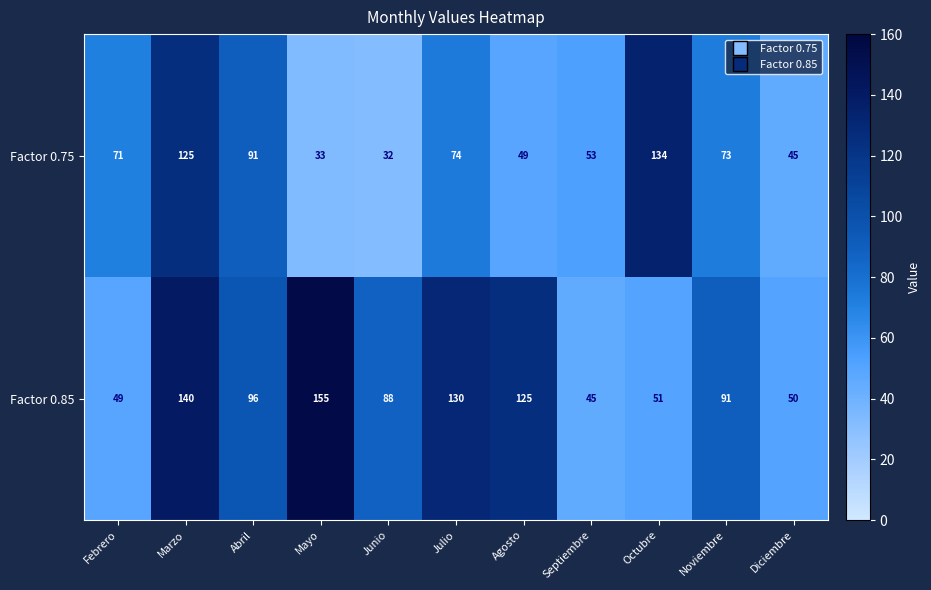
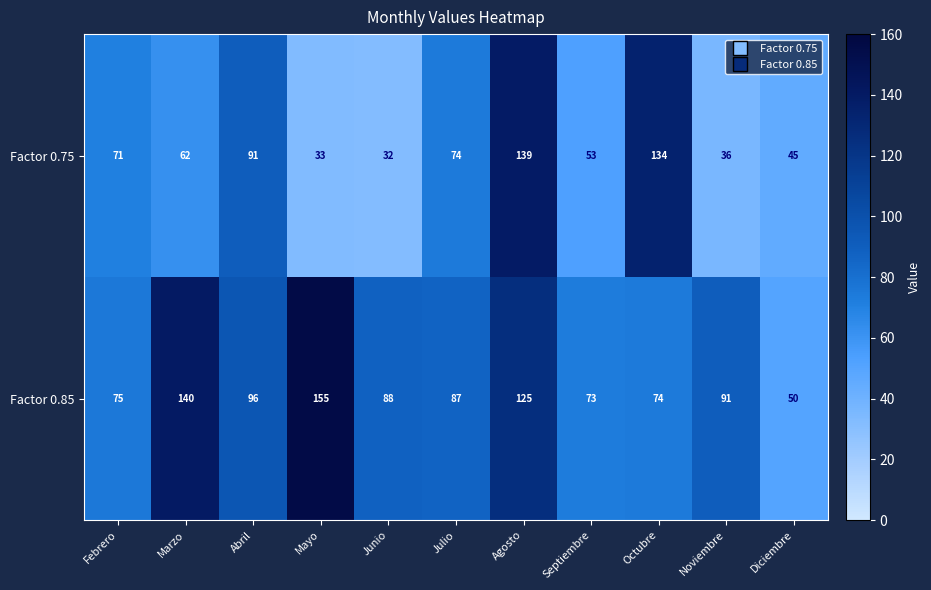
  {
    "Factor 0.75": {
      "Febrero": 71,
-     "Marzo": 125,
+     "Marzo": 62,
      "Abril": 91,
      "Mayo": 33,
      "Junio": 32,
      "Julio": 74,
-     "Agosto": 49,
+     "Agosto": 139,
      "Septiembre": 53,
      "Octubre": 134,
-     "Noviembre": 73,
+     "Noviembre": 36,
      "Diciembre": 45
    },
    "Factor 0.85": {
-     "Febrero": 49,
+     "Febrero": 75,
      "Marzo": 140,
      "Abril": 96,
      "Mayo": 155,
      "Junio": 88,
-     "Julio": 130,
+     "Julio": 87,
      "Agosto": 125,
-     "Septiembre": 45,
-     "Octubre": 51,
+     "Septiembre": 73,
+     "Octubre": 74,
      "Noviembre": 91,
      "Diciembre": 50
    }
  }
